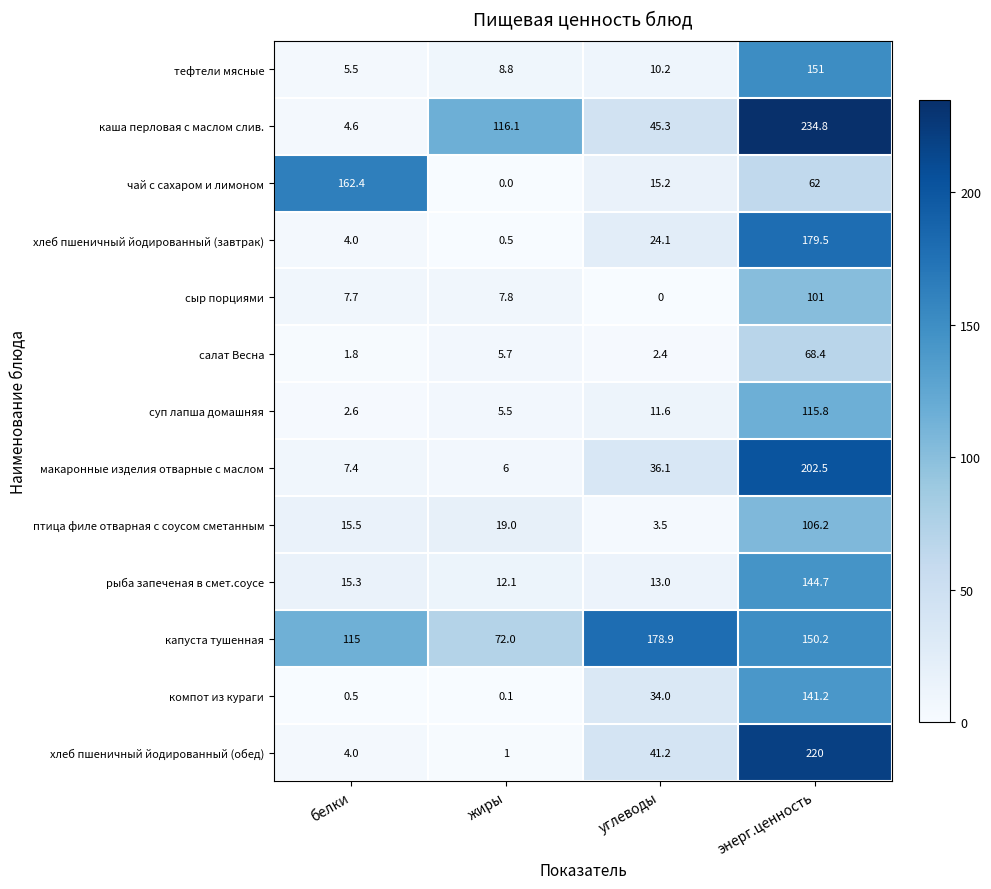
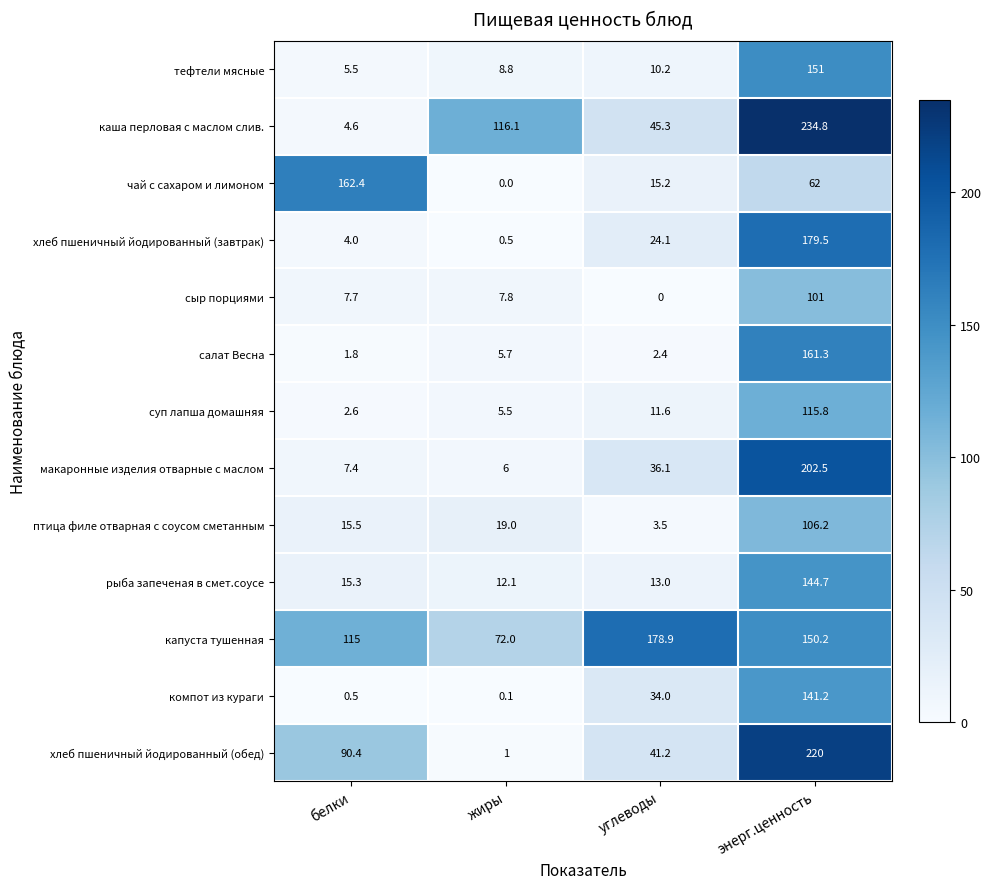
  {
    "тефтели мясные": {
      "белки": 5.5,
      "жиры": 8.8,
      "углеводы": 10.2,
      "энерг.ценность": 151
    },
    "каша перловая с маслом слив.": {
      "белки": 4.6,
      "жиры": 116.1,
      "углеводы": 45.3,
      "энерг.ценность": 234.8
    },
    "чай с сахаром и лимоном": {
      "белки": 162.4,
      "жиры": 0.0,
      "углеводы": 15.2,
      "энерг.ценность": 62
    },
    "хлеб пшеничный йодированный (завтрак)": {
      "белки": 4.0,
      "жиры": 0.5,
      "углеводы": 24.1,
      "энерг.ценность": 179.5
    },
    "сыр порциями": {
      "белки": 7.7,
      "жиры": 7.8,
      "углеводы": 0,
      "энерг.ценность": 101
    },
    "салат Весна": {
      "белки": 1.8,
      "жиры": 5.7,
      "углеводы": 2.4,
-     "энерг.ценность": 68.4
+     "энерг.ценность": 161.3
    },
    "суп лапша домашняя": {
      "белки": 2.6,
      "жиры": 5.5,
      "углеводы": 11.6,
      "энерг.ценность": 115.8
    },
    "макаронные изделия отварные с маслом": {
      "белки": 7.4,
      "жиры": 6,
      "углеводы": 36.1,
      "энерг.ценность": 202.5
    },
    "птица филе отварная с соусом сметанным": {
      "белки": 15.5,
      "жиры": 19.0,
      "углеводы": 3.5,
      "энерг.ценность": 106.2
    },
    "рыба запеченая в смет.соусе": {
      "белки": 15.3,
      "жиры": 12.1,
      "углеводы": 13.0,
      "энерг.ценность": 144.7
    },
    "капуста тушенная": {
      "белки": 115,
      "жиры": 72.0,
      "углеводы": 178.9,
      "энерг.ценность": 150.2
    },
    "компот из кураги": {
      "белки": 0.5,
      "жиры": 0.1,
      "углеводы": 34.0,
      "энерг.ценность": 141.2
    },
    "хлеб пшеничный йодированный (обед)": {
-     "белки": 4.0,
+     "белки": 90.4,
      "жиры": 1,
      "углеводы": 41.2,
      "энерг.ценность": 220
    }
  }
